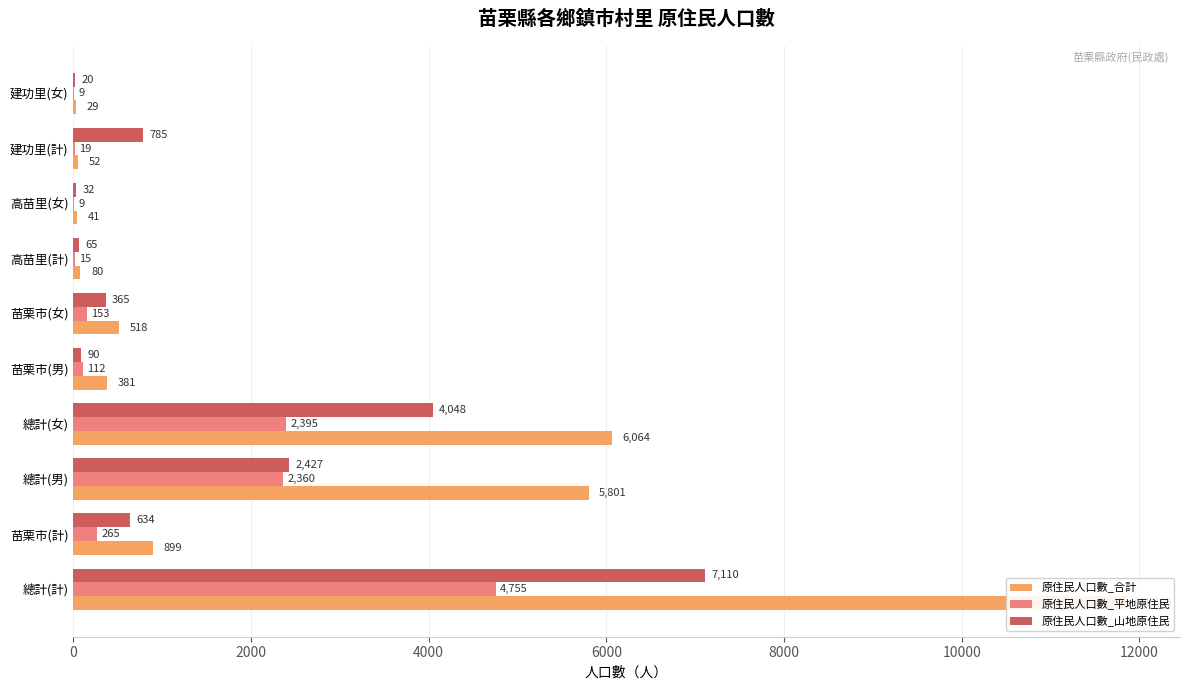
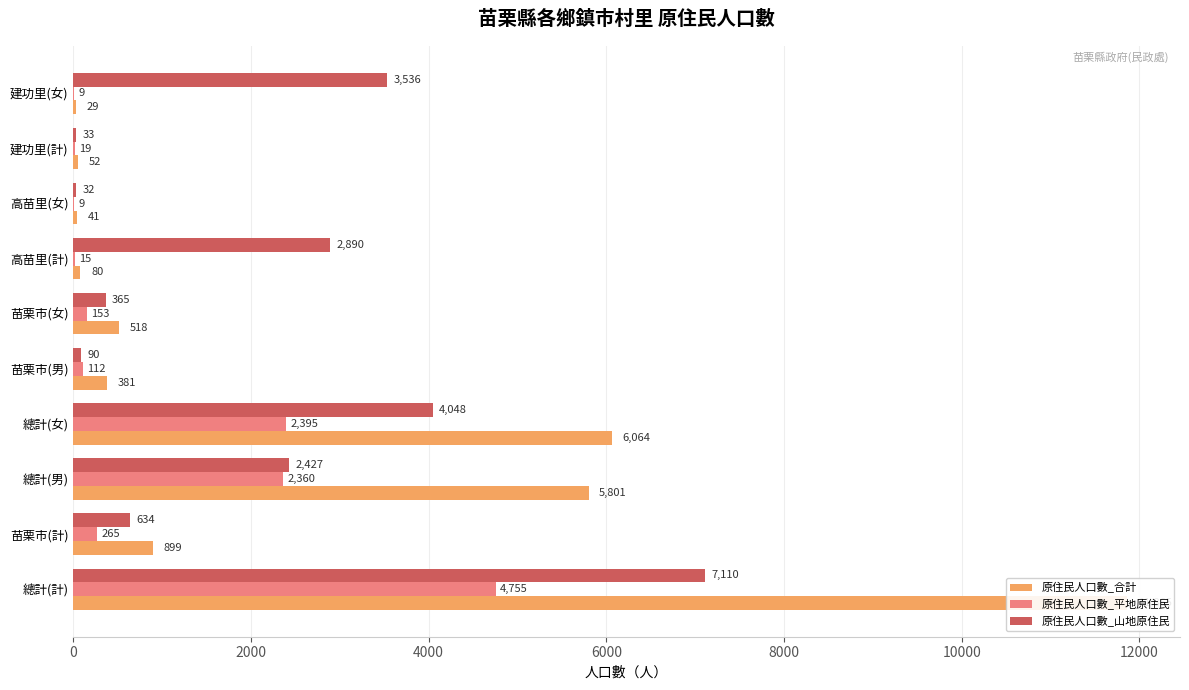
  {
    "原住民人口數_山地原住民": {
-     "建功里(女)": "20",
-     "建功里(計)": "785",
+     "建功里(女)": "3,536",
+     "建功里(計)": "33",
      "高苗里(女)": "32",
-     "高苗里(計)": "65",
+     "高苗里(計)": "2,890",
      "苗栗市(女)": "365",
      "苗栗市(男)": "90",
      "總計(女)": "4,048",
      "總計(男)": "2,427",
      "苗栗市(計)": "634",
      "總計(計)": "7,110"
    }
  }
